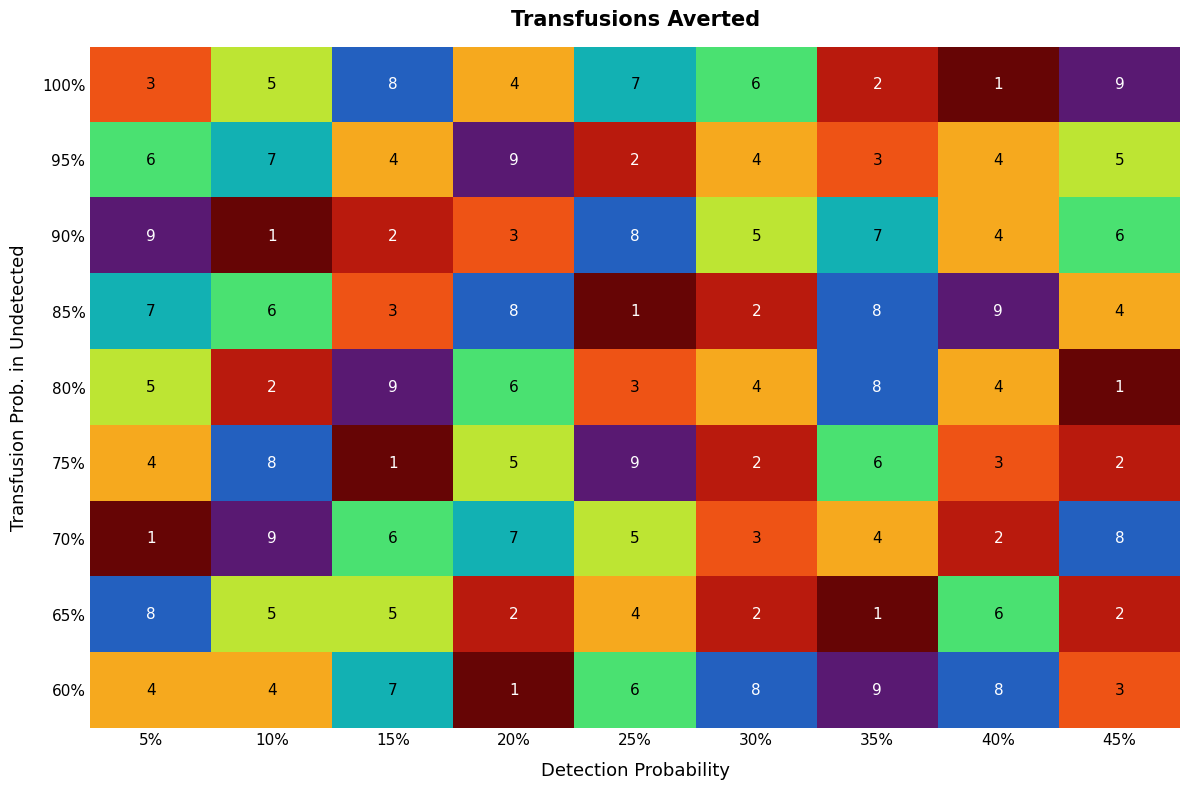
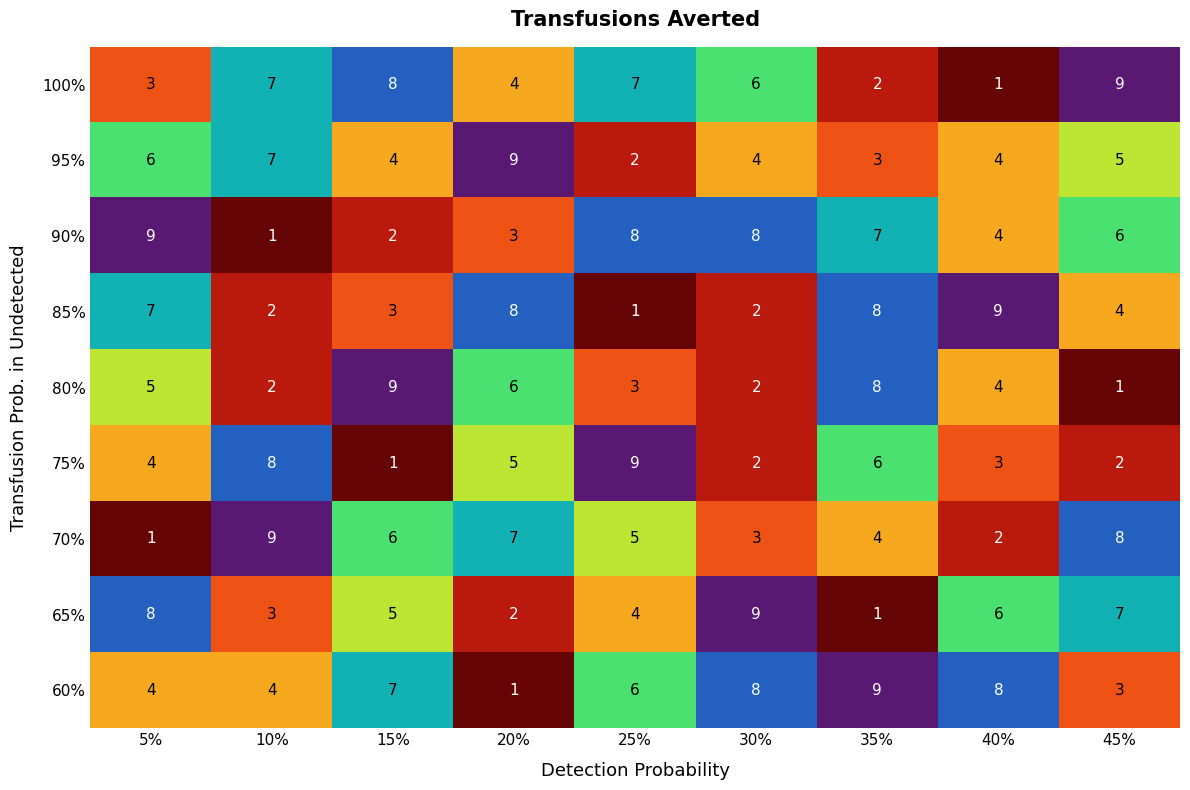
  {
    "100%": {
      "5%": 3,
-     "10%": 5,
+     "10%": 7,
      "15%": 8,
      "20%": 4,
      "25%": 7,
      "30%": 6,
      "35%": 2,
      "40%": 1,
      "45%": 9
    },
    "95%": {
      "5%": 6,
      "10%": 7,
      "15%": 4,
      "20%": 9,
      "25%": 2,
      "30%": 4,
      "35%": 3,
      "40%": 4,
      "45%": 5
    },
    "90%": {
      "5%": 9,
      "10%": 1,
      "15%": 2,
      "20%": 3,
      "25%": 8,
-     "30%": 5,
+     "30%": 8,
      "35%": 7,
      "40%": 4,
      "45%": 6
    },
    "85%": {
      "5%": 7,
-     "10%": 6,
+     "10%": 2,
      "15%": 3,
      "20%": 8,
      "25%": 1,
      "30%": 2,
      "35%": 8,
      "40%": 9,
      "45%": 4
    },
    "80%": {
      "5%": 5,
      "10%": 2,
      "15%": 9,
      "20%": 6,
      "25%": 3,
-     "30%": 4,
+     "30%": 2,
      "35%": 8,
      "40%": 4,
      "45%": 1
    },
    "75%": {
      "5%": 4,
      "10%": 8,
      "15%": 1,
      "20%": 5,
      "25%": 9,
      "30%": 2,
      "35%": 6,
      "40%": 3,
      "45%": 2
    },
    "70%": {
      "5%": 1,
      "10%": 9,
      "15%": 6,
      "20%": 7,
      "25%": 5,
      "30%": 3,
      "35%": 4,
      "40%": 2,
      "45%": 8
    },
    "65%": {
      "5%": 8,
-     "10%": 5,
+     "10%": 3,
      "15%": 5,
      "20%": 2,
      "25%": 4,
-     "30%": 2,
+     "30%": 9,
      "35%": 1,
      "40%": 6,
-     "45%": 2
+     "45%": 7
    },
    "60%": {
      "5%": 4,
      "10%": 4,
      "15%": 7,
      "20%": 1,
      "25%": 6,
      "30%": 8,
      "35%": 9,
      "40%": 8,
      "45%": 3
    }
  }
